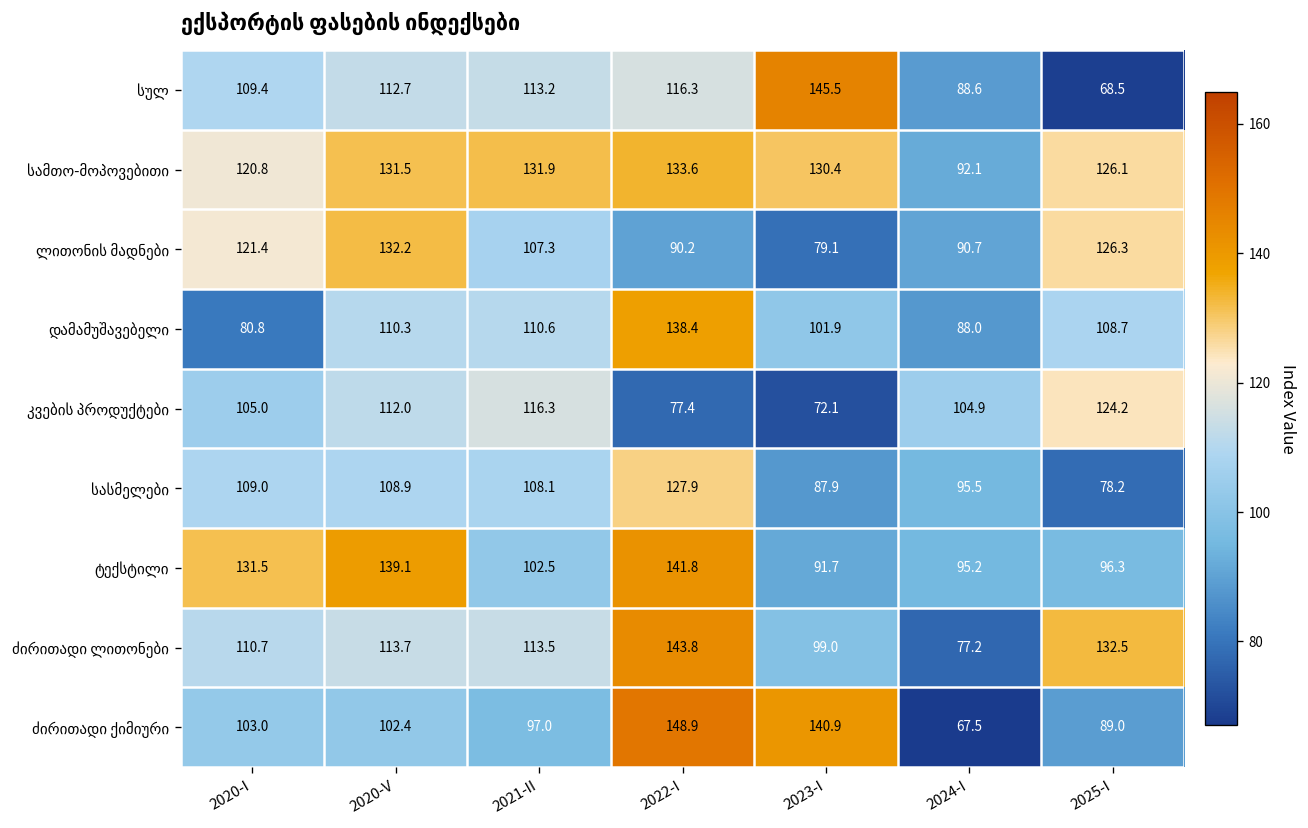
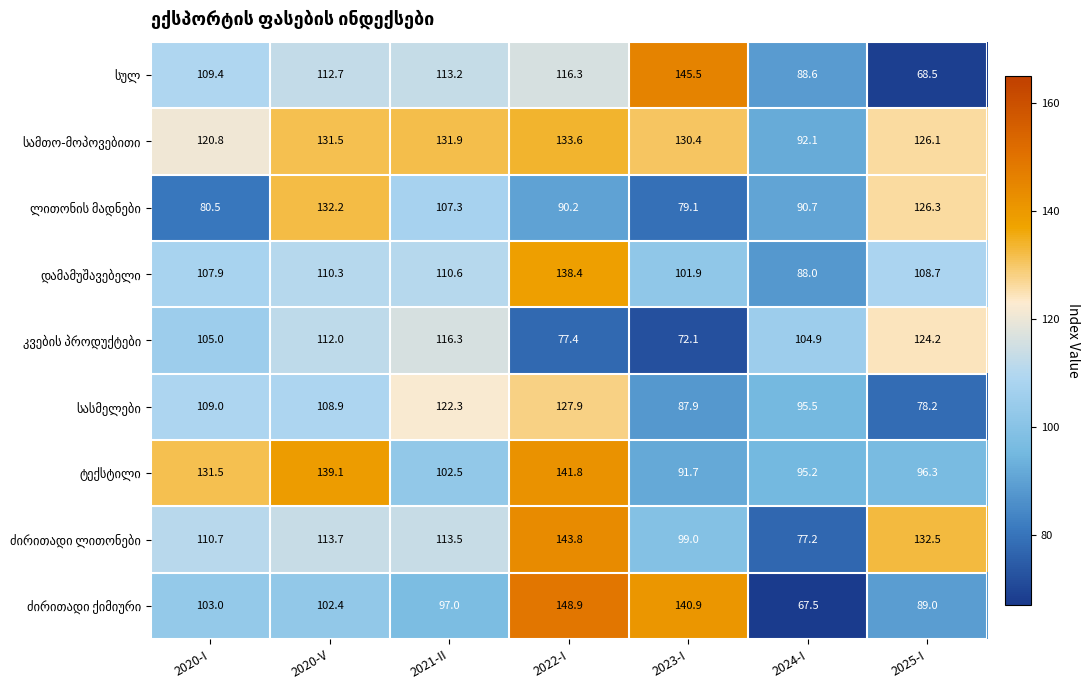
  {
    "სულ": {
      "2020-I": 109.4,
      "2020-V": 112.7,
      "2021-II": 113.2,
      "2022-I": 116.3,
      "2023-I": 145.5,
      "2024-I": 88.6,
      "2025-I": 68.5
    },
    "სამთო-მოპოვებითი": {
      "2020-I": 120.8,
      "2020-V": 131.5,
      "2021-II": 131.9,
      "2022-I": 133.6,
      "2023-I": 130.4,
      "2024-I": 92.1,
      "2025-I": 126.1
    },
    "ლითონის მადნები": {
-     "2020-I": 121.4,
+     "2020-I": 80.5,
      "2020-V": 132.2,
      "2021-II": 107.3,
      "2022-I": 90.2,
      "2023-I": 79.1,
      "2024-I": 90.7,
      "2025-I": 126.3
    },
    "დამამუშავებელი": {
-     "2020-I": 80.8,
+     "2020-I": 107.9,
      "2020-V": 110.3,
      "2021-II": 110.6,
      "2022-I": 138.4,
      "2023-I": 101.9,
      "2024-I": 88.0,
      "2025-I": 108.7
    },
    "კვების პროდუქტები": {
      "2020-I": 105.0,
      "2020-V": 112.0,
      "2021-II": 116.3,
      "2022-I": 77.4,
      "2023-I": 72.1,
      "2024-I": 104.9,
      "2025-I": 124.2
    },
    "სასმელები": {
      "2020-I": 109.0,
      "2020-V": 108.9,
-     "2021-II": 108.1,
+     "2021-II": 122.3,
      "2022-I": 127.9,
      "2023-I": 87.9,
      "2024-I": 95.5,
      "2025-I": 78.2
    },
    "ტექსტილი": {
      "2020-I": 131.5,
      "2020-V": 139.1,
      "2021-II": 102.5,
      "2022-I": 141.8,
      "2023-I": 91.7,
      "2024-I": 95.2,
      "2025-I": 96.3
    },
    "ძირითადი ლითონები": {
      "2020-I": 110.7,
      "2020-V": 113.7,
      "2021-II": 113.5,
      "2022-I": 143.8,
      "2023-I": 99.0,
      "2024-I": 77.2,
      "2025-I": 132.5
    },
    "ძირითადი ქიმიური": {
      "2020-I": 103.0,
      "2020-V": 102.4,
      "2021-II": 97.0,
      "2022-I": 148.9,
      "2023-I": 140.9,
      "2024-I": 67.5,
      "2025-I": 89.0
    }
  }
